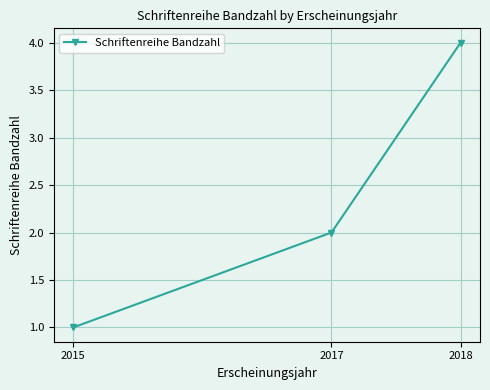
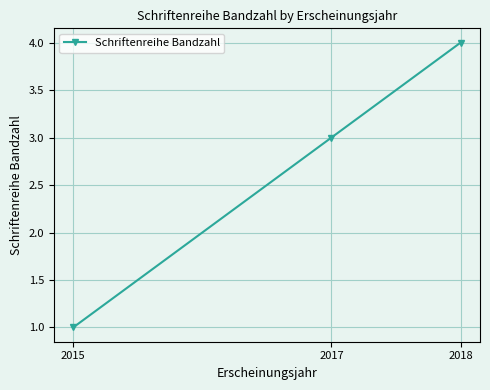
  {
    "2015": 1,
-   "2017": 2,
+   "2017": 3,
    "2018": 4
  }
